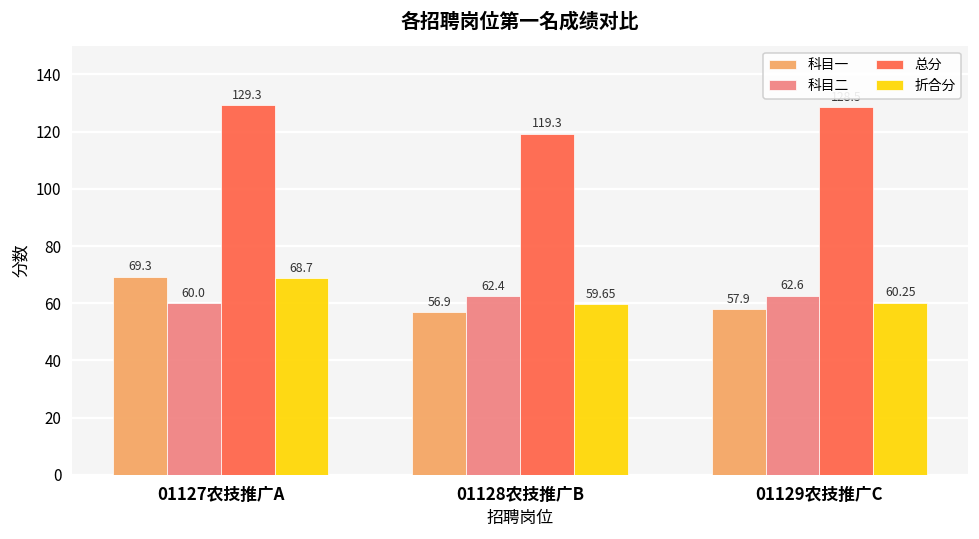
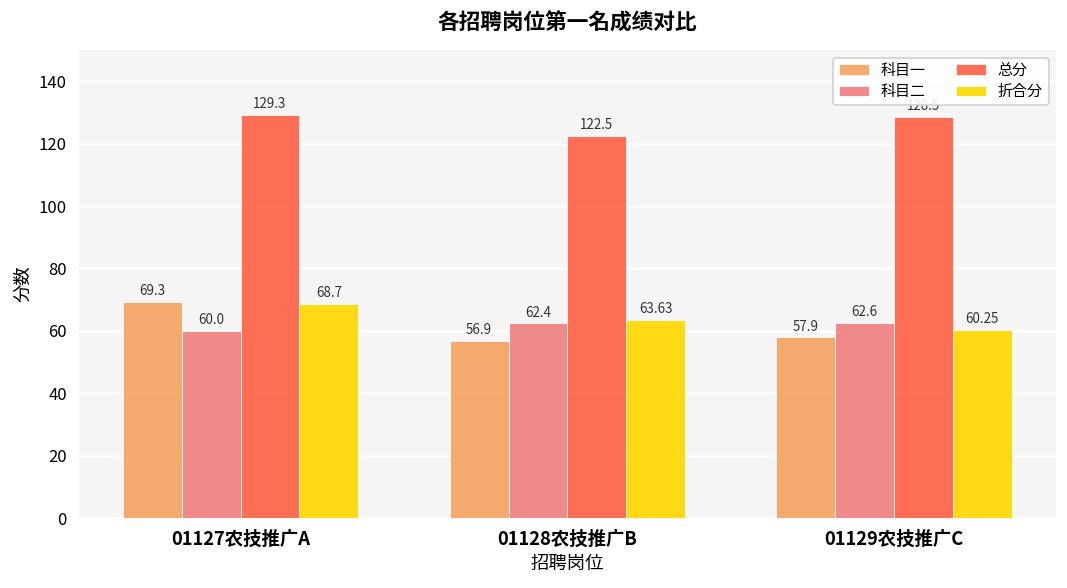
  {
    "总分": {
      "01127农技推广A": 129.3,
-     "01128农技推广B": 119.3
+     "01128农技推广B": 122.5
    },
    "折合分": {
      "01127农技推广A": 68.7,
-     "01128农技推广B": 59.65,
+     "01128农技推广B": 63.63,
      "01129农技推广C": 60.25
    }
  }
